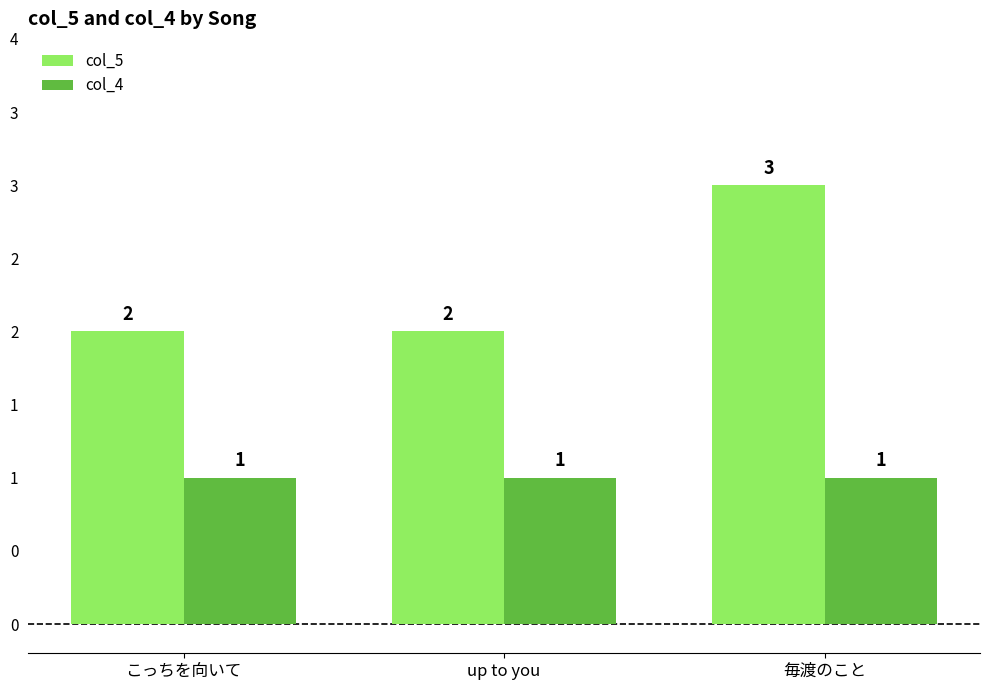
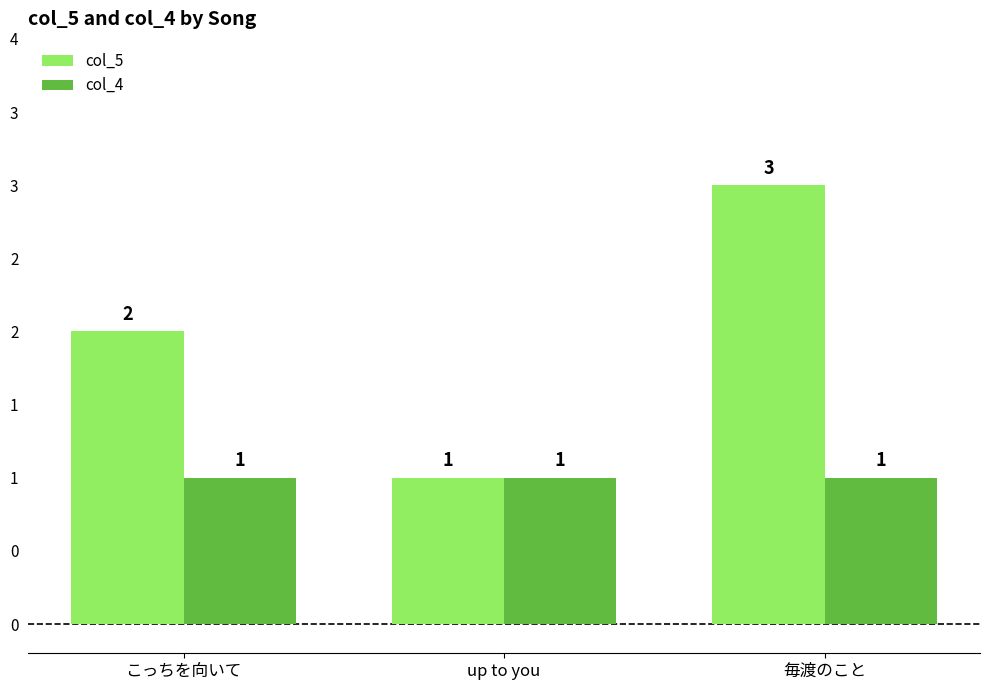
  {
    "col_5": {
      "こっちを向いて": 2,
-     "up to you": 2,
+     "up to you": 1,
      "毎渡のこと": 3
    },
    "col_4": {
      "こっちを向いて": 1,
      "up to you": 1,
      "毎渡のこと": 1
    }
  }
